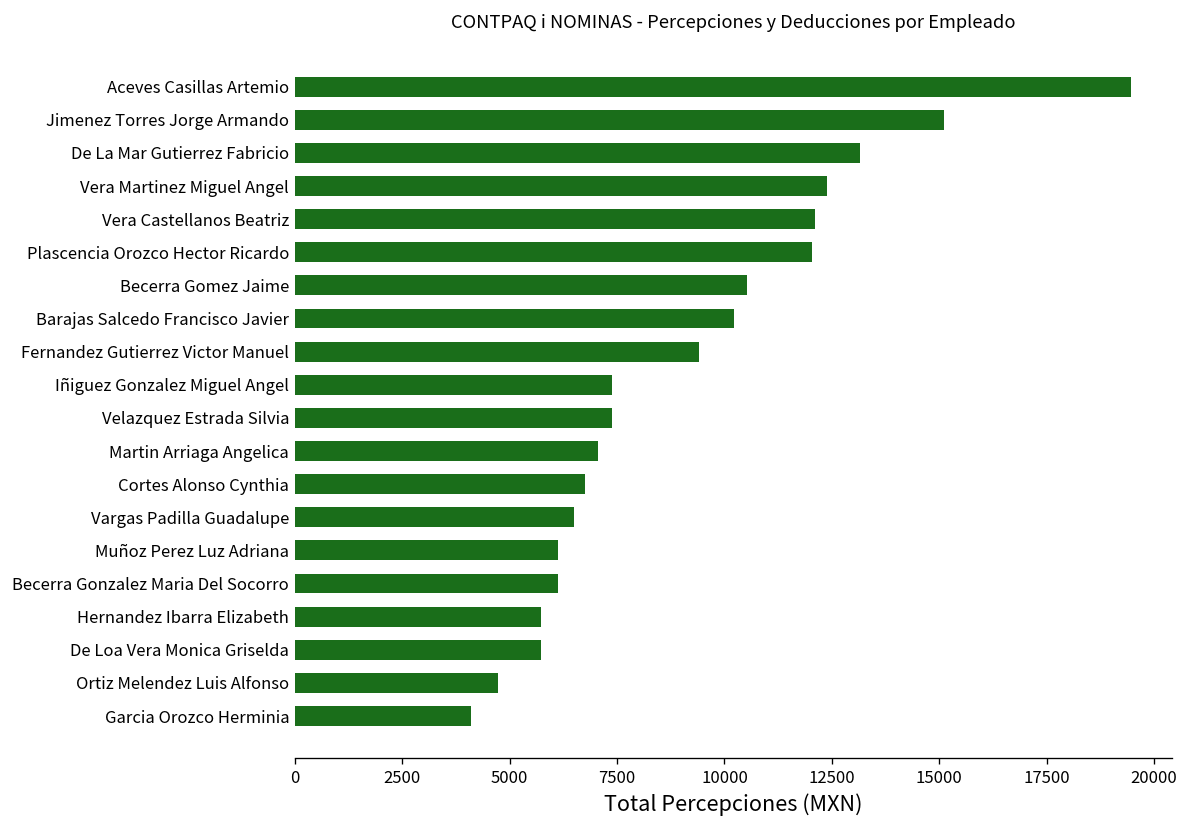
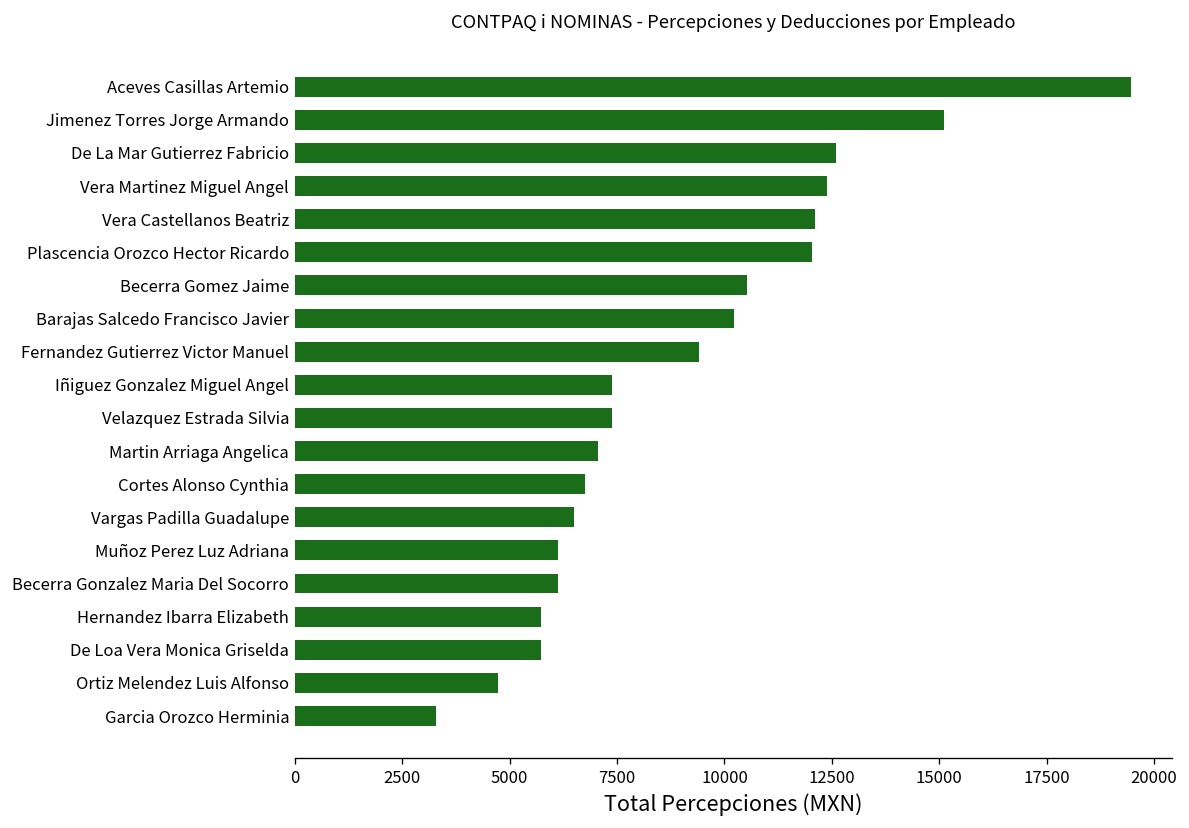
  {
    "Aceves Casillas Artemio": 19500,
    "Jimenez Torres Jorge Armando": 15100,
-   "De La Mar Gutierrez Fabricio": 13200,
+   "De La Mar Gutierrez Fabricio": 12600,
    "Vera Martinez Miguel Angel": 12400,
    "Vera Castellanos Beatriz": 12100,
    "Plascencia Orozco Hector Ricardo": 12000,
    "Becerra Gomez Jaime": 10500,
    "Barajas Salcedo Francisco Javier": 10200,
    "Fernandez Gutierrez Victor Manuel": 9400,
    "Iñiguez Gonzalez Miguel Angel": 7400,
    "Velazquez Estrada Silvia": 7400,
    "Martin Arriaga Angelica": 7100,
    "Cortes Alonso Cynthia": 6800,
    "Vargas Padilla Guadalupe": 6500,
    "Muñoz Perez Luz Adriana": 6100,
    "Becerra Gonzalez Maria Del Socorro": 6100,
    "Hernandez Ibarra Elizabeth": 5700,
    "De Loa Vera Monica Griselda": 5700,
    "Ortiz Melendez Luis Alfonso": 4700,
-   "Garcia Orozco Herminia": 4100
+   "Garcia Orozco Herminia": 3300
  }
